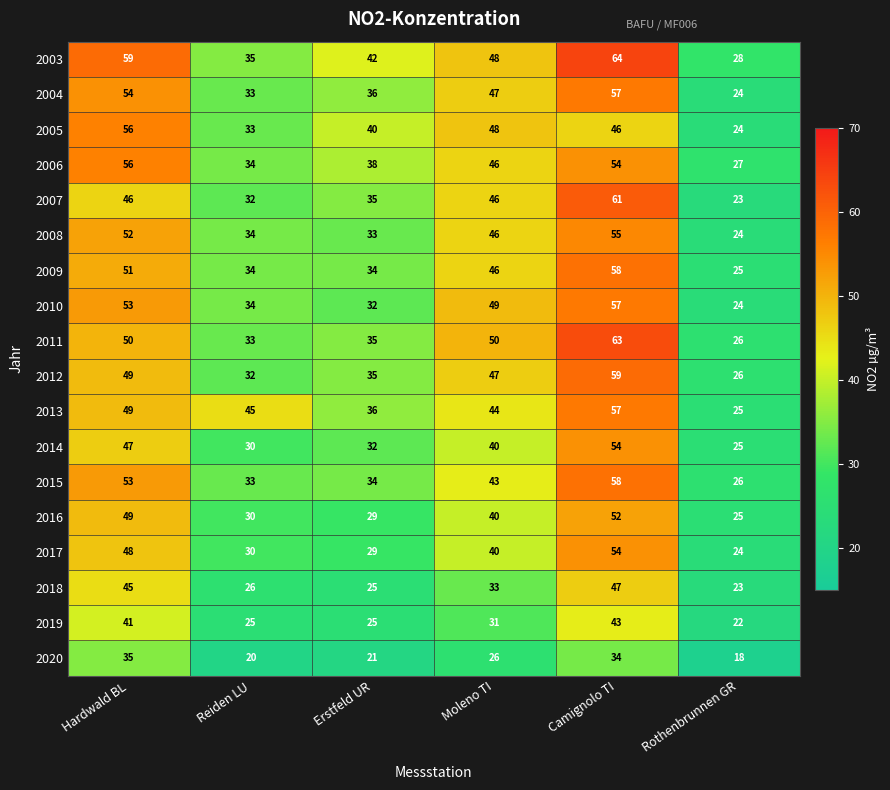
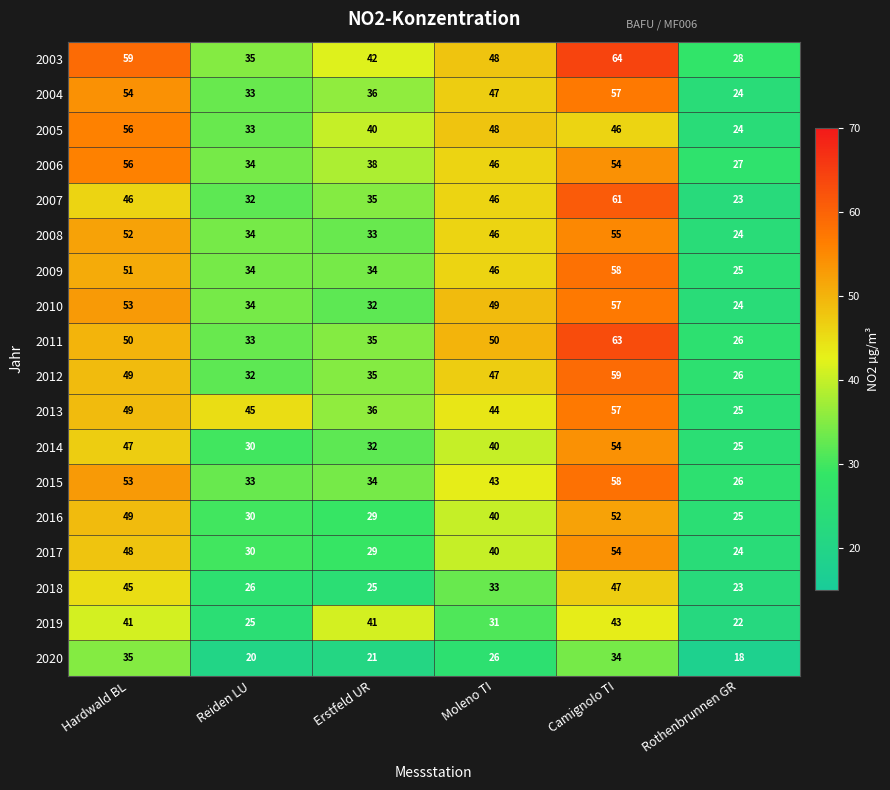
  {
    "2003": {
      "Hardwald BL": 59,
      "Reiden LU": 35,
      "Erstfeld UR": 42,
      "Moleno TI": 48,
      "Camignolo TI": 64,
      "Rothenbrunnen GR": 28
    },
    "2004": {
      "Hardwald BL": 54,
      "Reiden LU": 33,
      "Erstfeld UR": 36,
      "Moleno TI": 47,
      "Camignolo TI": 57,
      "Rothenbrunnen GR": 24
    },
    "2005": {
      "Hardwald BL": 56,
      "Reiden LU": 33,
      "Erstfeld UR": 40,
      "Moleno TI": 48,
      "Camignolo TI": 46,
      "Rothenbrunnen GR": 24
    },
    "2006": {
      "Hardwald BL": 56,
      "Reiden LU": 34,
      "Erstfeld UR": 38,
      "Moleno TI": 46,
      "Camignolo TI": 54,
      "Rothenbrunnen GR": 27
    },
    "2007": {
      "Hardwald BL": 46,
      "Reiden LU": 32,
      "Erstfeld UR": 35,
      "Moleno TI": 46,
      "Camignolo TI": 61,
      "Rothenbrunnen GR": 23
    },
    "2008": {
      "Hardwald BL": 52,
      "Reiden LU": 34,
      "Erstfeld UR": 33,
      "Moleno TI": 46,
      "Camignolo TI": 55,
      "Rothenbrunnen GR": 24
    },
    "2009": {
      "Hardwald BL": 51,
      "Reiden LU": 34,
      "Erstfeld UR": 34,
      "Moleno TI": 46,
      "Camignolo TI": 58,
      "Rothenbrunnen GR": 25
    },
    "2010": {
      "Hardwald BL": 53,
      "Reiden LU": 34,
      "Erstfeld UR": 32,
      "Moleno TI": 49,
      "Camignolo TI": 57,
      "Rothenbrunnen GR": 24
    },
    "2011": {
      "Hardwald BL": 50,
      "Reiden LU": 33,
      "Erstfeld UR": 35,
      "Moleno TI": 50,
      "Camignolo TI": 63,
      "Rothenbrunnen GR": 26
    },
    "2012": {
      "Hardwald BL": 49,
      "Reiden LU": 32,
      "Erstfeld UR": 35,
      "Moleno TI": 47,
      "Camignolo TI": 59,
      "Rothenbrunnen GR": 26
    },
    "2013": {
      "Hardwald BL": 49,
      "Reiden LU": 45,
      "Erstfeld UR": 36,
      "Moleno TI": 44,
      "Camignolo TI": 57,
      "Rothenbrunnen GR": 25
    },
    "2014": {
      "Hardwald BL": 47,
      "Reiden LU": 30,
      "Erstfeld UR": 32,
      "Moleno TI": 40,
      "Camignolo TI": 54,
      "Rothenbrunnen GR": 25
    },
    "2015": {
      "Hardwald BL": 53,
      "Reiden LU": 33,
      "Erstfeld UR": 34,
      "Moleno TI": 43,
      "Camignolo TI": 58,
      "Rothenbrunnen GR": 26
    },
    "2016": {
      "Hardwald BL": 49,
      "Reiden LU": 30,
      "Erstfeld UR": 29,
      "Moleno TI": 40,
      "Camignolo TI": 52,
      "Rothenbrunnen GR": 25
    },
    "2017": {
      "Hardwald BL": 48,
      "Reiden LU": 30,
      "Erstfeld UR": 29,
      "Moleno TI": 40,
      "Camignolo TI": 54,
      "Rothenbrunnen GR": 24
    },
    "2018": {
      "Hardwald BL": 45,
      "Reiden LU": 26,
      "Erstfeld UR": 25,
      "Moleno TI": 33,
      "Camignolo TI": 47,
      "Rothenbrunnen GR": 23
    },
    "2019": {
      "Hardwald BL": 41,
      "Reiden LU": 25,
-     "Erstfeld UR": 25,
+     "Erstfeld UR": 41,
      "Moleno TI": 31,
      "Camignolo TI": 43,
      "Rothenbrunnen GR": 22
    },
    "2020": {
      "Hardwald BL": 35,
      "Reiden LU": 20,
      "Erstfeld UR": 21,
      "Moleno TI": 26,
      "Camignolo TI": 34,
      "Rothenbrunnen GR": 18
    }
  }
